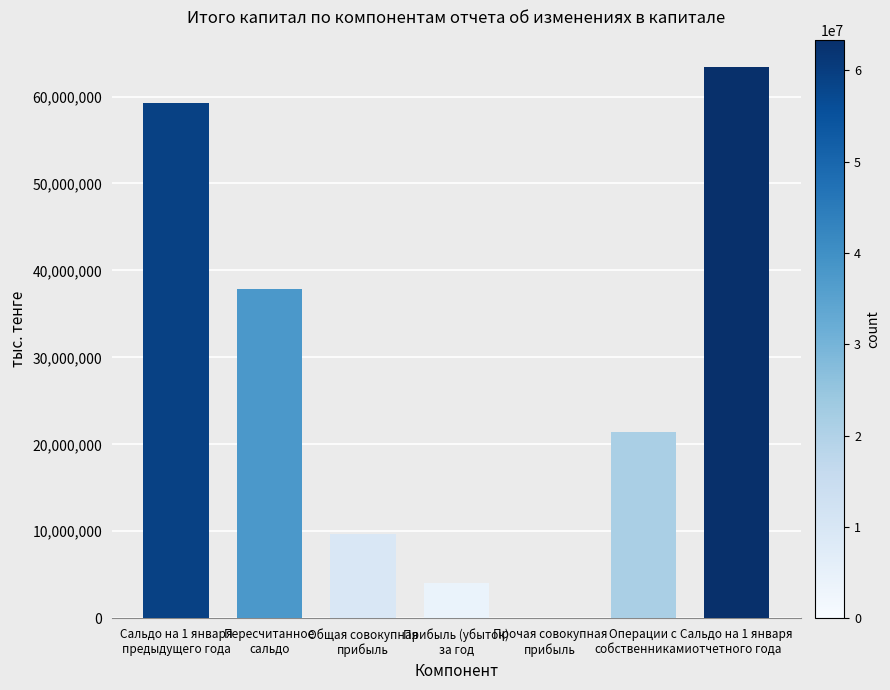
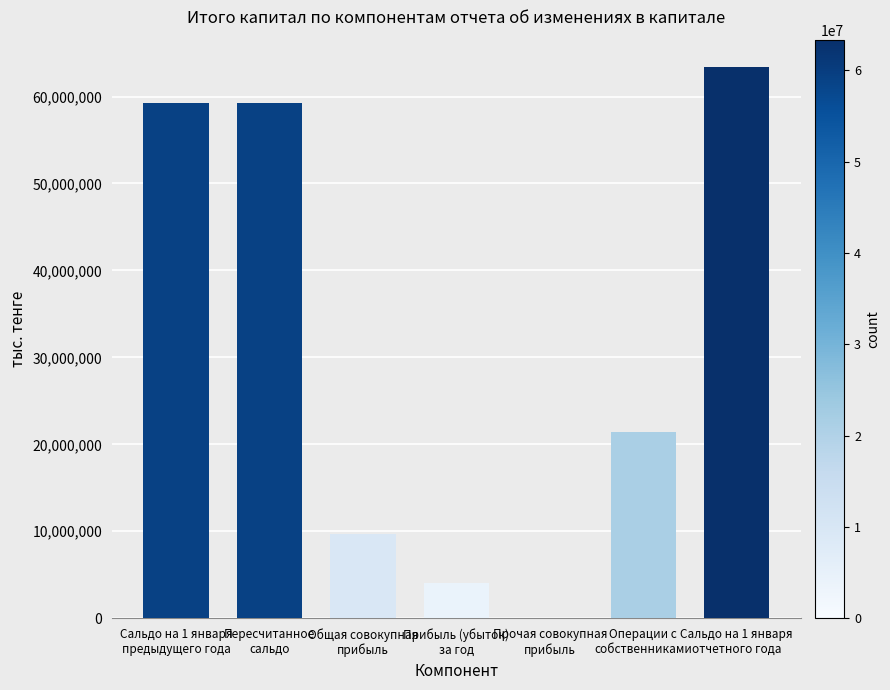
  {
    "Сальдо на 1 января предыдущего года": "59,000,000",
-   "Пересчитанное сальдо": "38,000,000",
+   "Пересчитанное сальдо": "59,000,000",
    "Общая совокупная прибыль": "10,000,000",
    "Прочая совокупная прибыль": "0",
    "Операции с собственниками": "21,000,000",
    "Сальдо на 1 января отчетного года": "63,000,000"
  }
